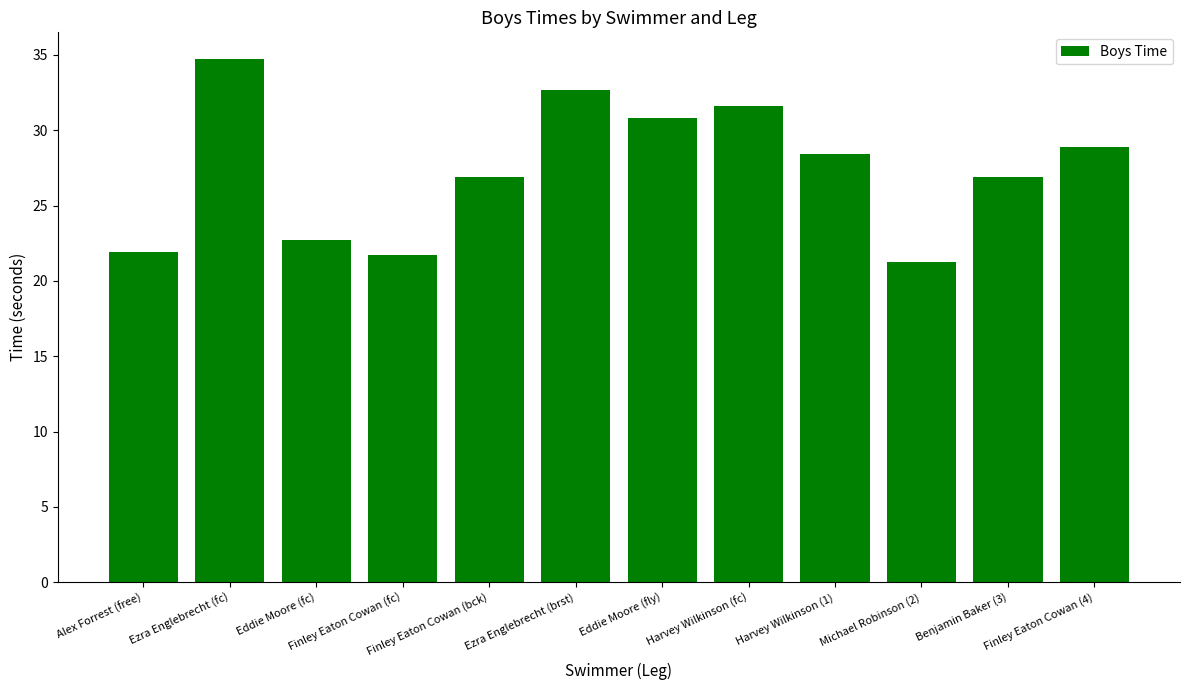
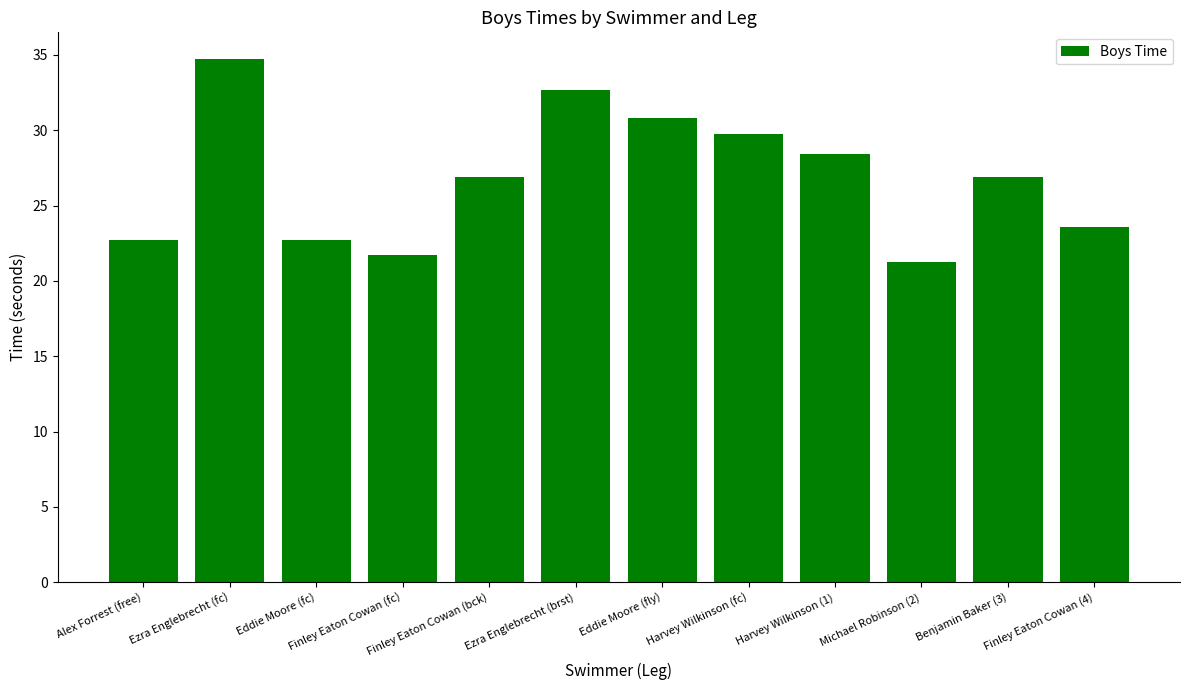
  {
-   "Alex Forrest (free)": 21.9,
+   "Alex Forrest (free)": 22.7,
    "Ezra Englebrecht (fc)": 34.8,
    "Eddie Moore (fc)": 22.7,
    "Finley Eaton Cowan (fc)": 21.7,
    "Finley Eaton Cowan (bck)": 26.9,
    "Ezra Englebrecht (brst)": 32.7,
    "Eddie Moore (fly)": 30.8,
-   "Harvey Wilkinson (fc)": 31.6,
+   "Harvey Wilkinson (fc)": 29.8,
    "Harvey Wilkinson (1)": 28.4,
    "Michael Robinson (2)": 21.2,
    "Benjamin Baker (3)": 26.9,
-   "Finley Eaton Cowan (4)": 28.9
+   "Finley Eaton Cowan (4)": 23.6
  }
